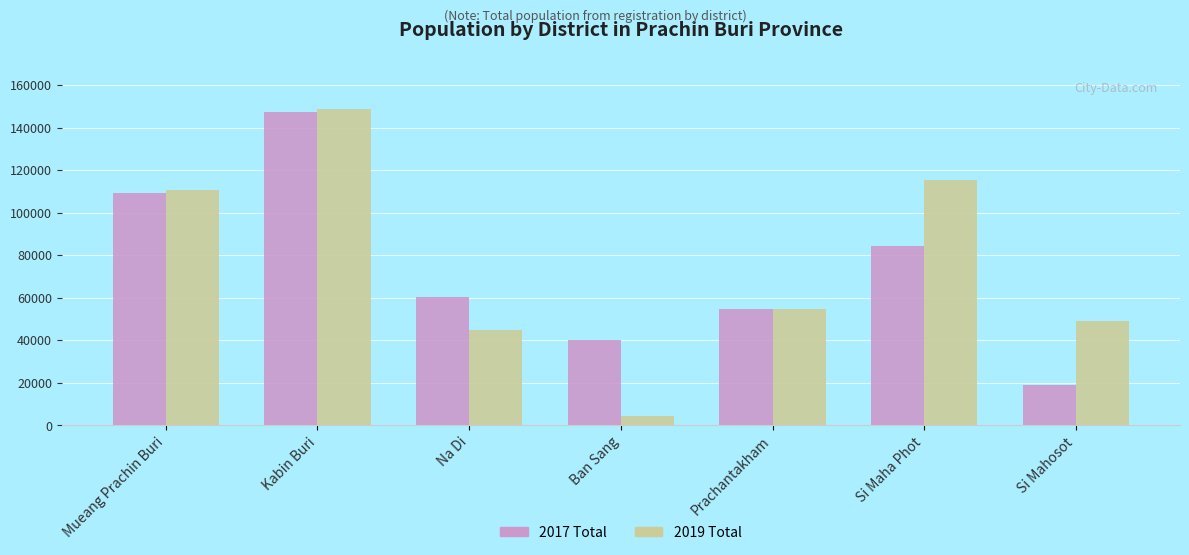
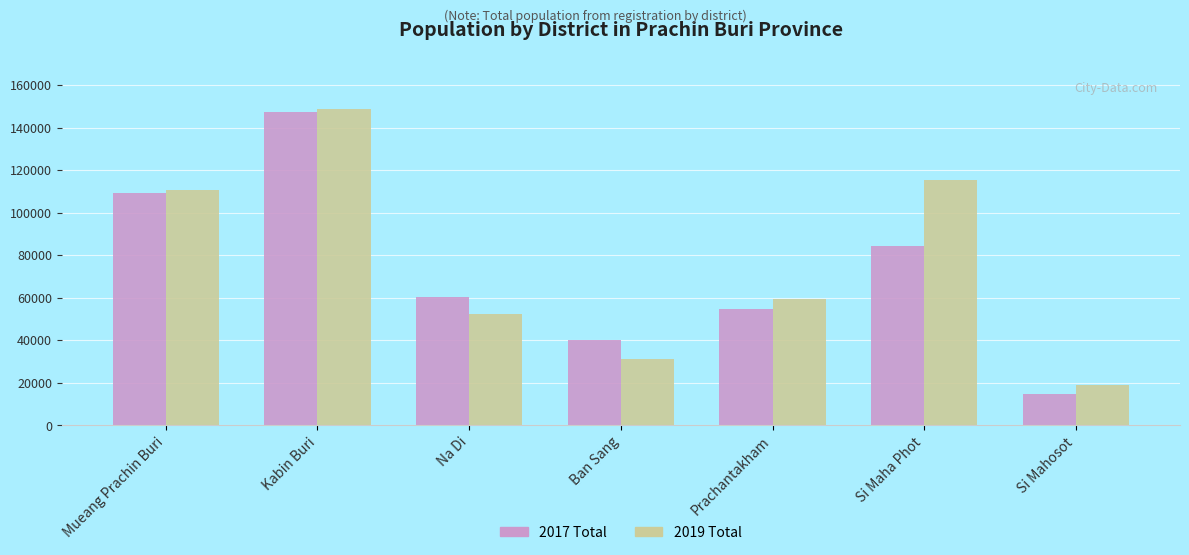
  {
    "2017 Total": {
      "Mueang Prachin Buri": 109000,
      "Kabin Buri": 147000,
      "Na Di": 60000,
      "Ban Sang": 40000,
      "Prachantakham": 55000,
      "Si Maha Phot": 84000,
-     "Si Mahosot": 19000
+     "Si Mahosot": 15000
    },
    "2019 Total": {
      "Mueang Prachin Buri": 111000,
      "Kabin Buri": 149000,
-     "Na Di": 45000,
-     "Ban Sang": 4000,
-     "Prachantakham": 55000,
+     "Na Di": 52000,
+     "Ban Sang": 31000,
+     "Prachantakham": 59000,
      "Si Maha Phot": 115000,
-     "Si Mahosot": 49000
+     "Si Mahosot": 19000
    }
  }
